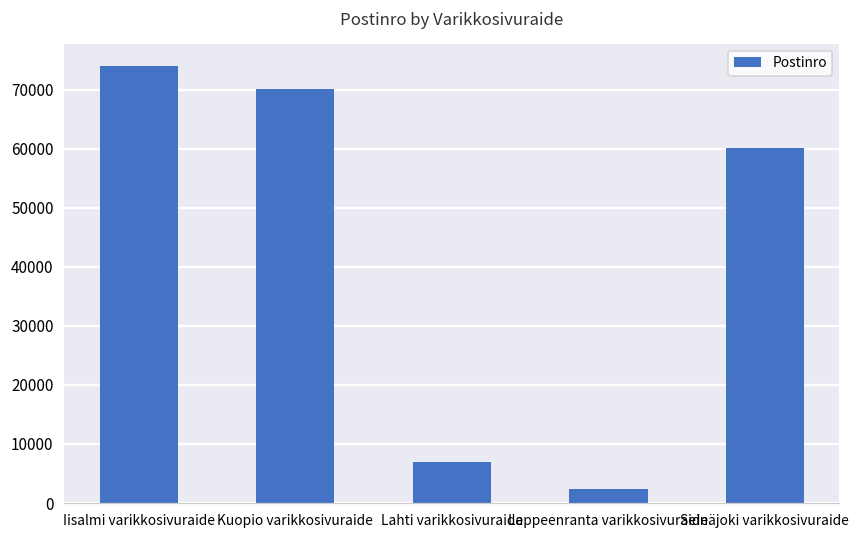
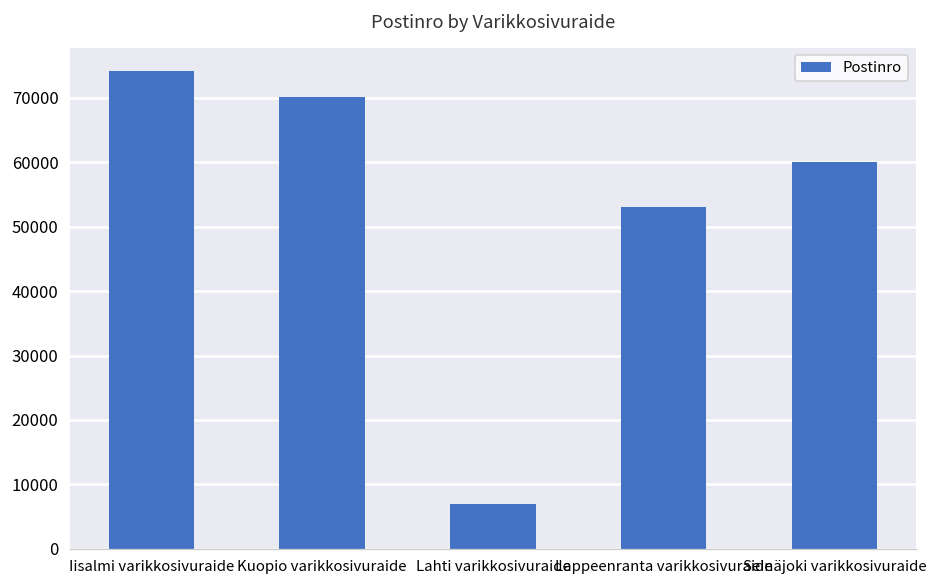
  {
    "Iisalmi varikkosivuraide": 74000,
    "Kuopio varikkosivuraide": 70000,
    "Lahti varikkosivuraide": 7000,
-   "Lappeenranta varikkosivuraide": 2000
+   "Lappeenranta varikkosivuraide": 53000
  }
